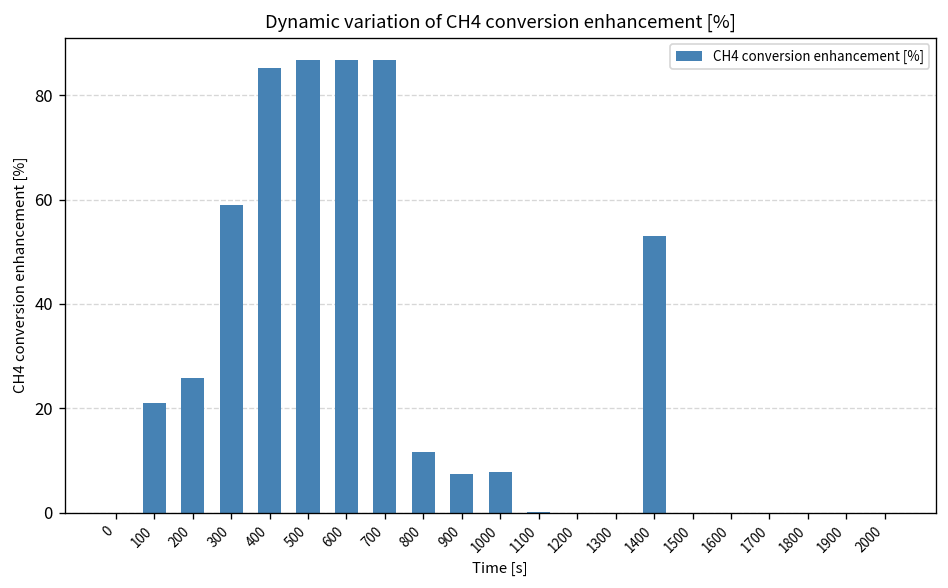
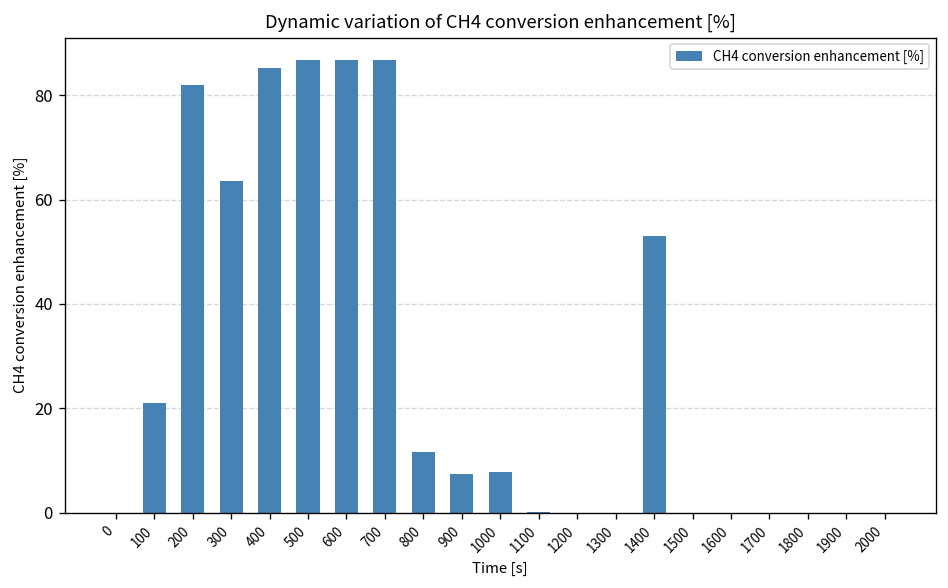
  {
    "0": 0,
    "100": 21,
-   "200": 26,
-   "300": 59,
+   "200": 82,
+   "300": 64,
    "400": 85,
    "500": 87,
    "600": 87,
    "700": 87,
    "800": 12,
    "900": 7,
    "1000": 8,
    "1300": 0,
    "1400": 53,
    "1500": 0,
    "1600": 0,
    "1700": 0,
    "1800": 0,
    "1900": 0,
    "2000": 0
  }
